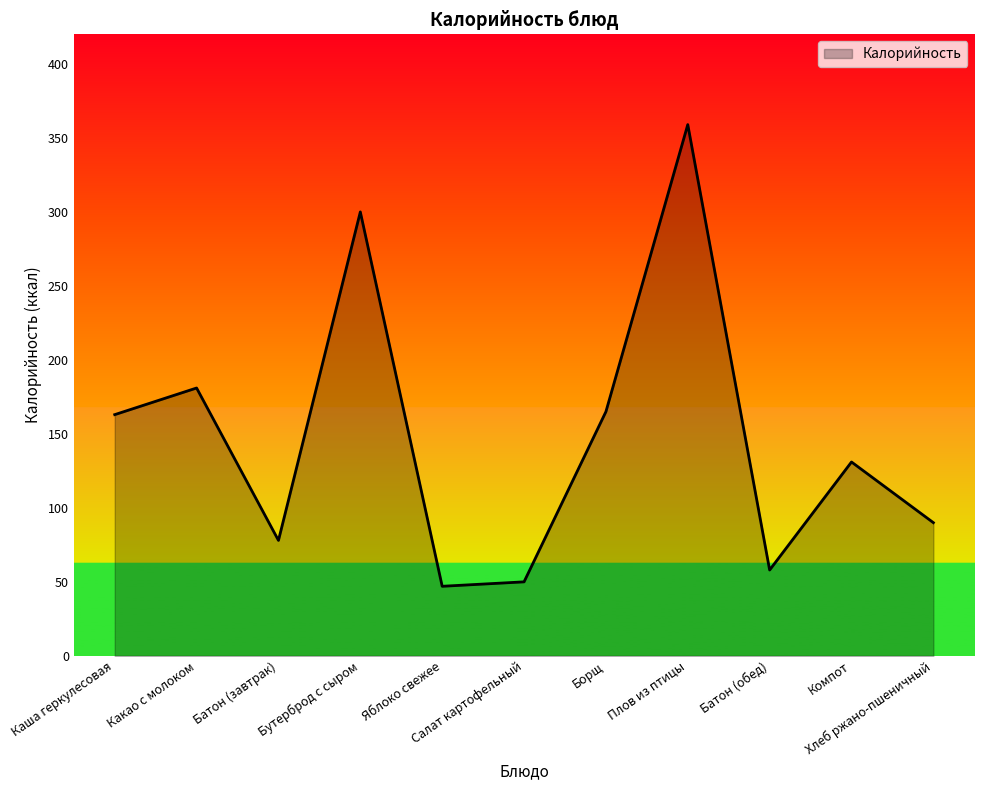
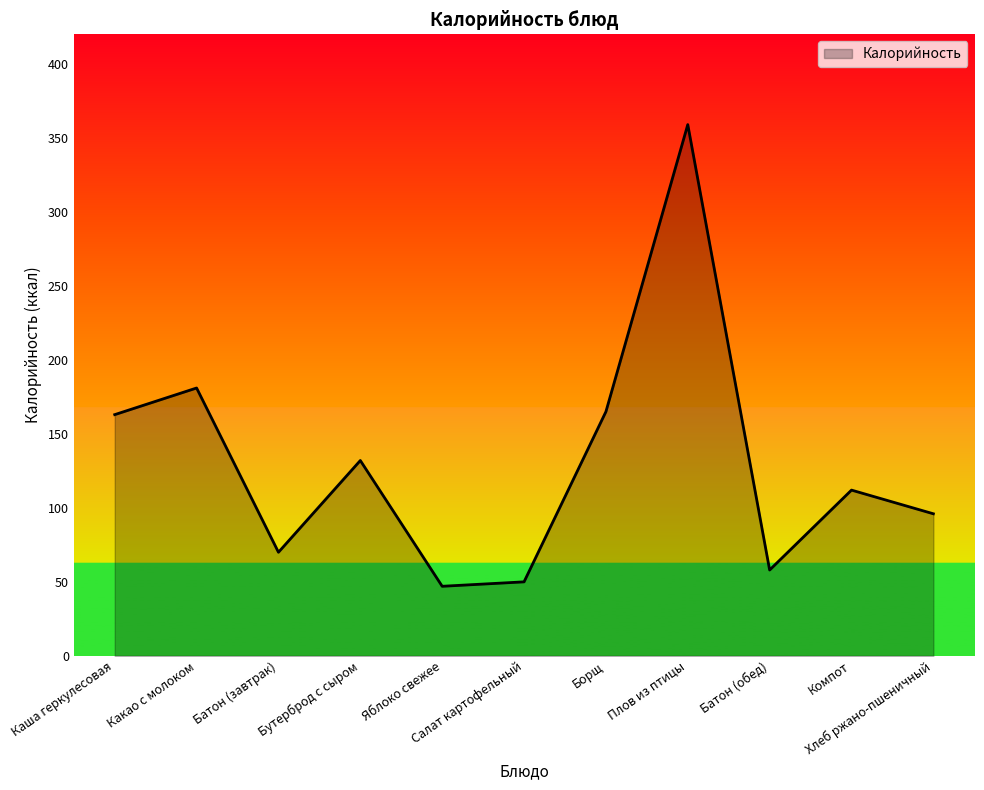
  {
    "Каша геркулесовая": 163,
    "Какао с молоком": 181,
-   "Батон (завтрак)": 78,
-   "Бутерброд с сыром": 300,
+   "Батон (завтрак)": 70,
+   "Бутерброд с сыром": 132,
    "Яблоко свежее": 47,
    "Салат картофельный": 50,
    "Борщ": 165,
    "Плов из птицы": 359,
    "Батон (обед)": 58,
-   "Компот": 131,
-   "Хлеб ржано-пшеничный": 90
+   "Компот": 112,
+   "Хлеб ржано-пшеничный": 96
  }
